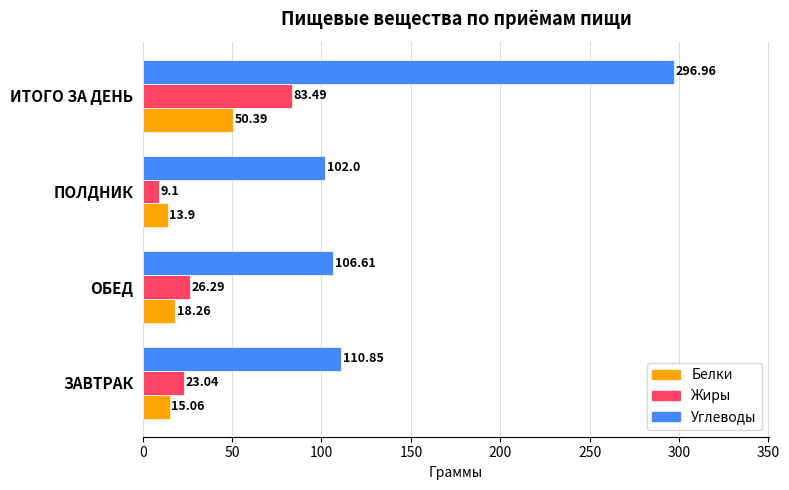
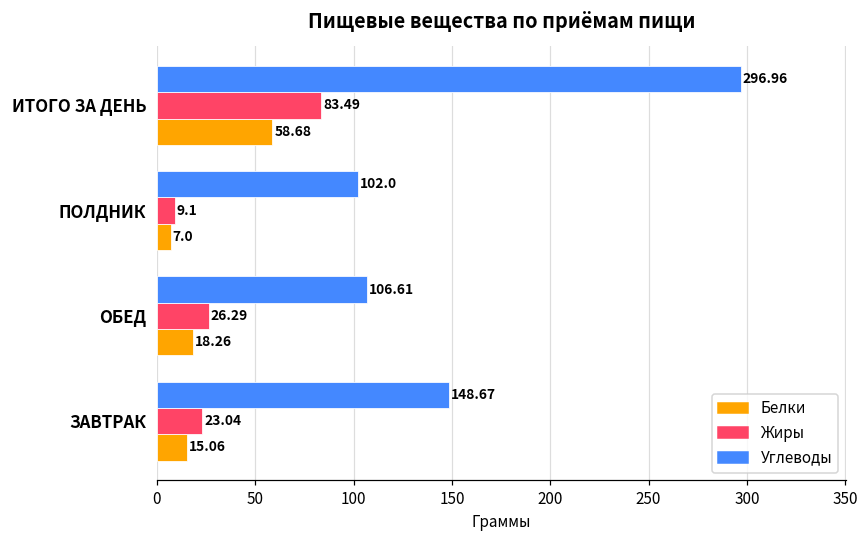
  {
    "Белки": {
-     "ИТОГО ЗА ДЕНЬ": 50.39,
-     "ПОЛДНИК": 13.9,
+     "ИТОГО ЗА ДЕНЬ": 58.68,
+     "ПОЛДНИК": 7.0,
      "ОБЕД": 18.26,
      "ЗАВТРАК": 15.06
    },
    "Жиры": {
      "ИТОГО ЗА ДЕНЬ": 83.49,
      "ПОЛДНИК": 9.1,
      "ОБЕД": 26.29,
      "ЗАВТРАК": 23.04
    },
    "Углеводы": {
      "ИТОГО ЗА ДЕНЬ": 296.96,
      "ПОЛДНИК": 102.0,
      "ОБЕД": 106.61,
-     "ЗАВТРАК": 110.85
+     "ЗАВТРАК": 148.67
    }
  }
